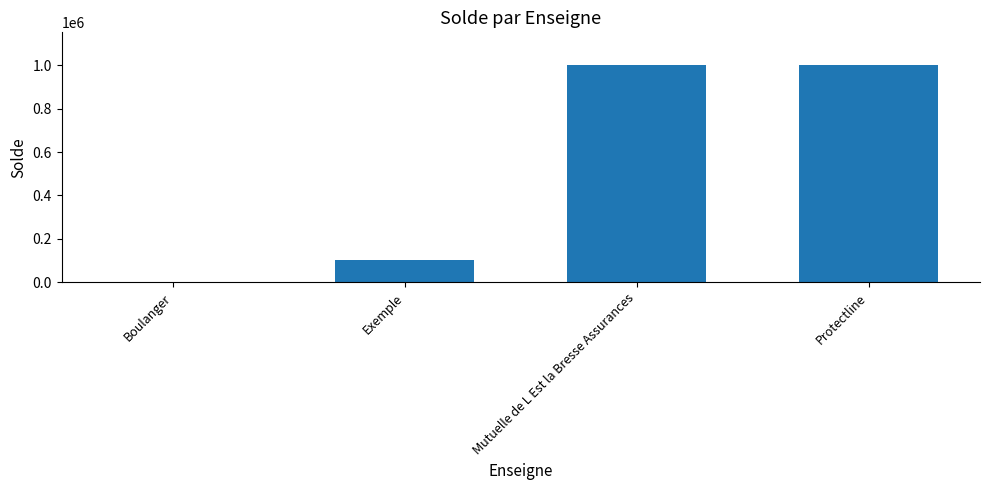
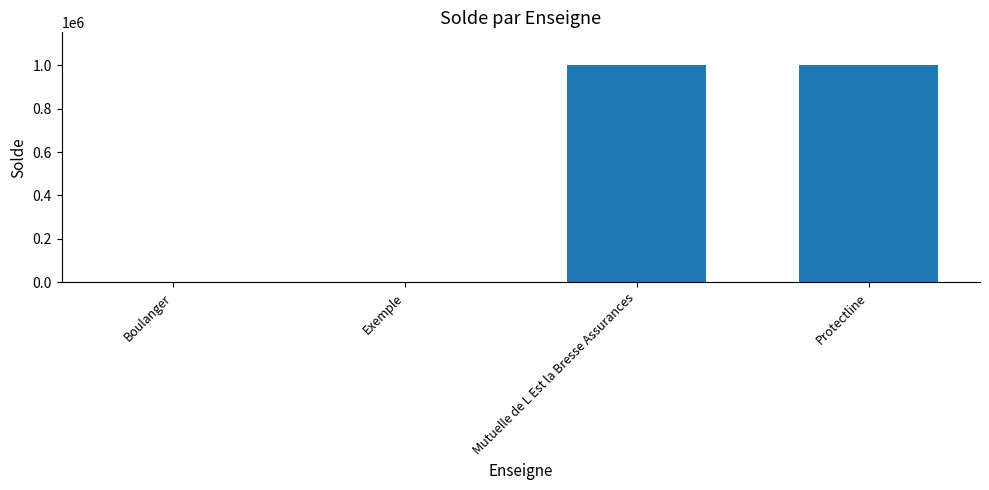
  {
-   "Exemple": 100000,
+   "Exemple": 0,
    "Mutuelle de L Est la Bresse Assurances": 1000000,
    "Protectline": 1000000
  }
